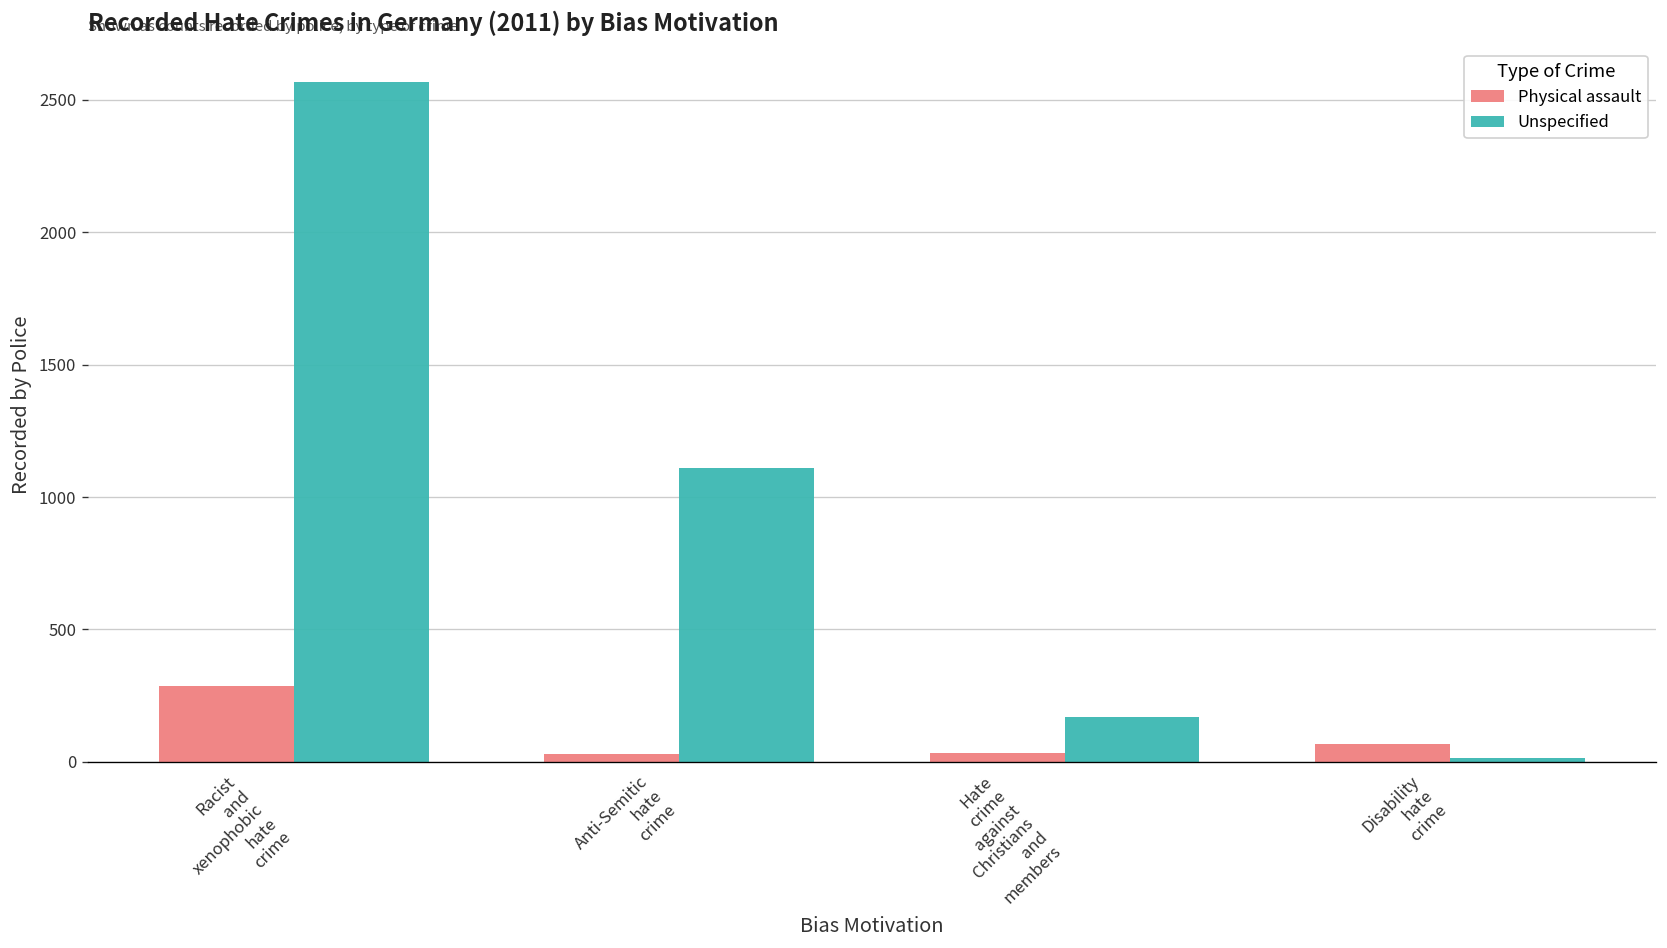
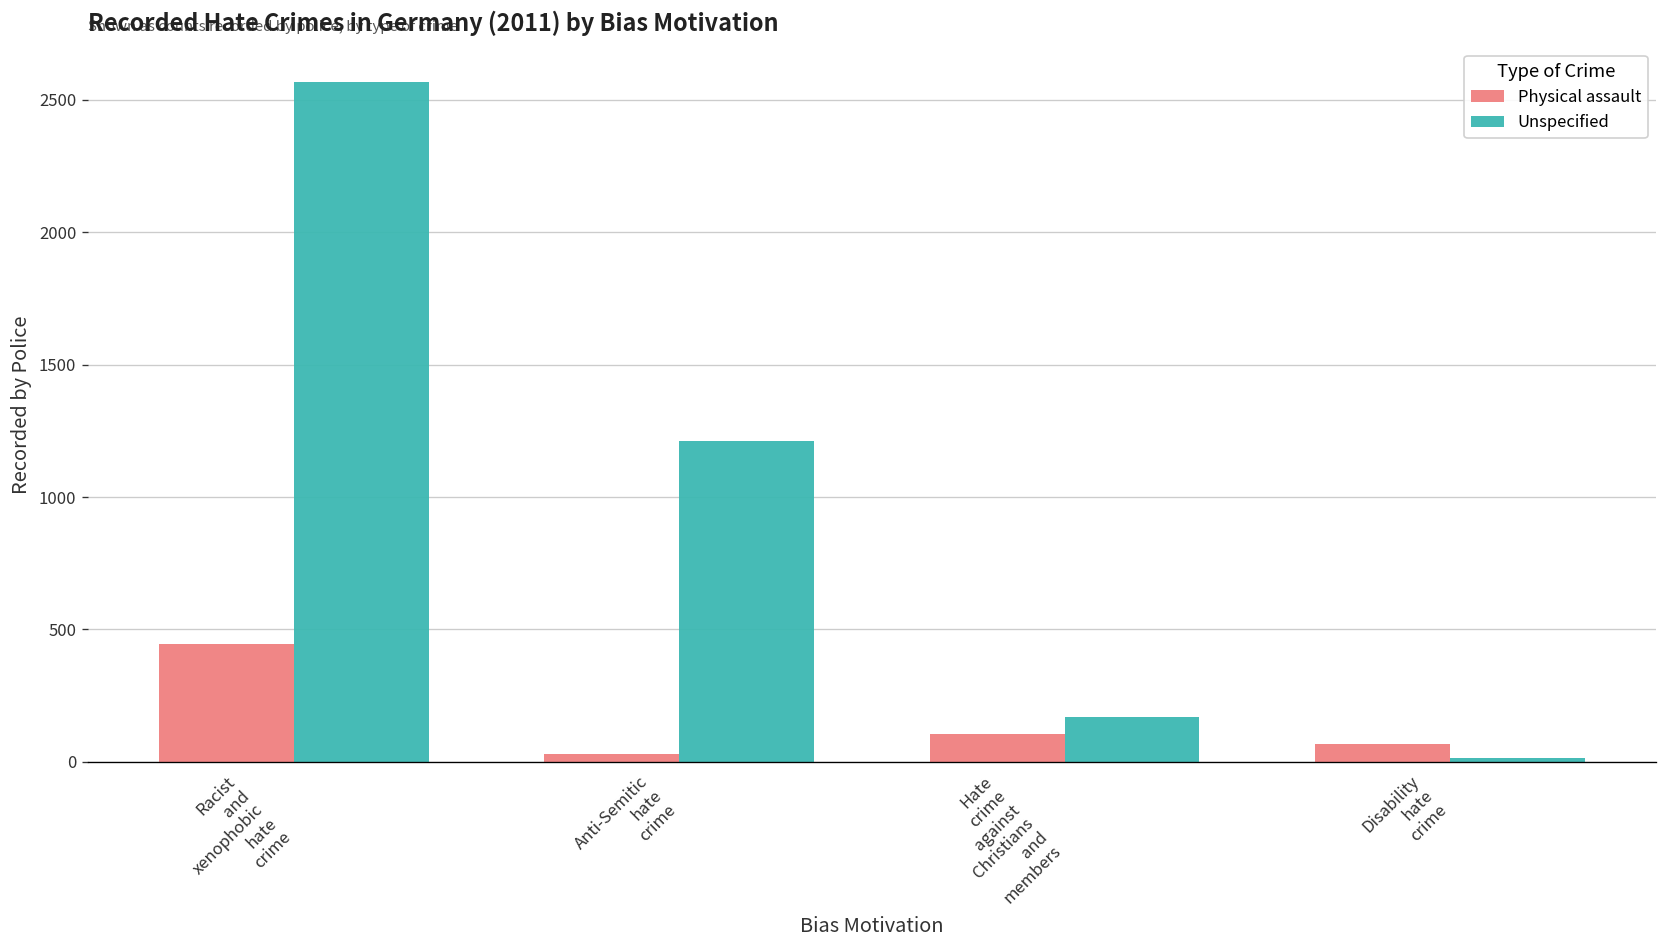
  {
    "Physical assault": {
-     "Racist and xenophobic hate crime": 290,
+     "Racist and xenophobic hate crime": 440,
      "Anti-Semitic hate crime": 30,
-     "Hate crime against Christians and members": 30,
+     "Hate crime against Christians and members": 110,
      "Disability hate crime": 70
    },
    "Unspecified": {
      "Racist and xenophobic hate crime": 2570,
-     "Anti-Semitic hate crime": 1110,
+     "Anti-Semitic hate crime": 1210,
      "Hate crime against Christians and members": 170,
      "Disability hate crime": 10
    }
  }
